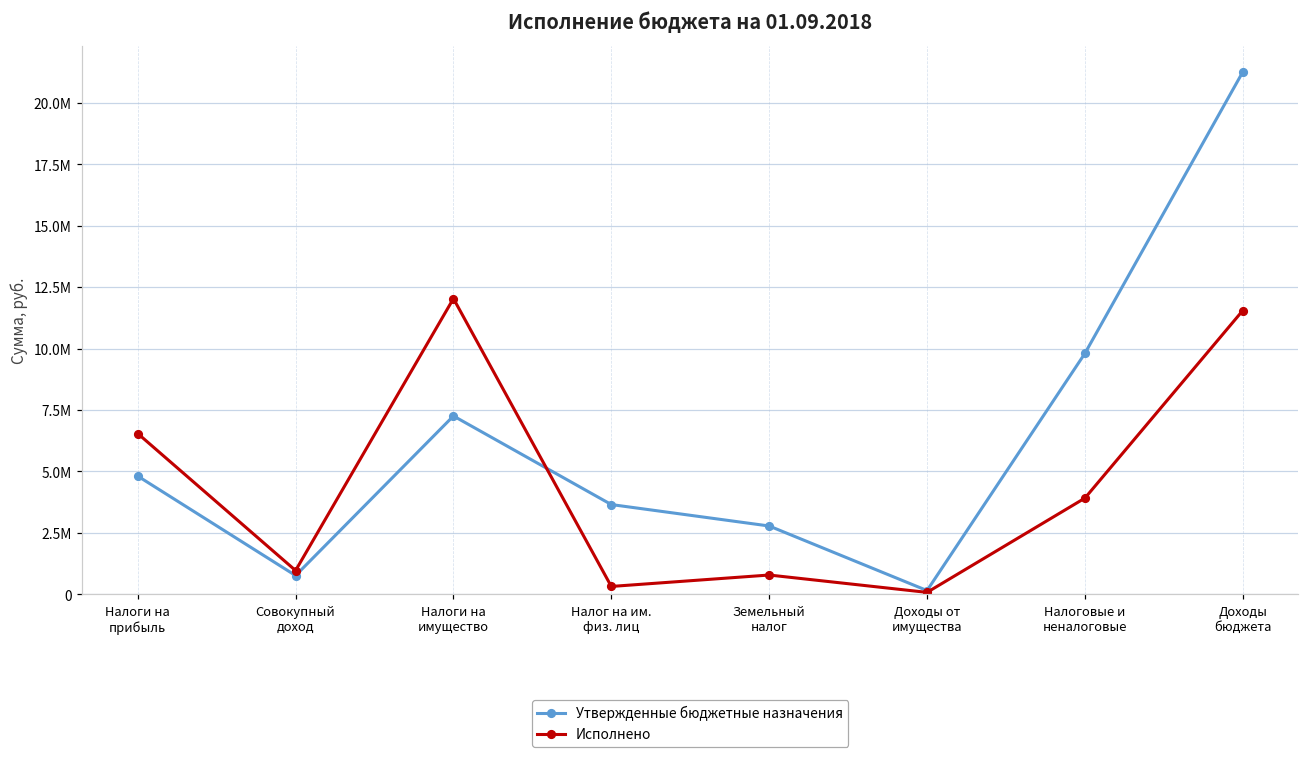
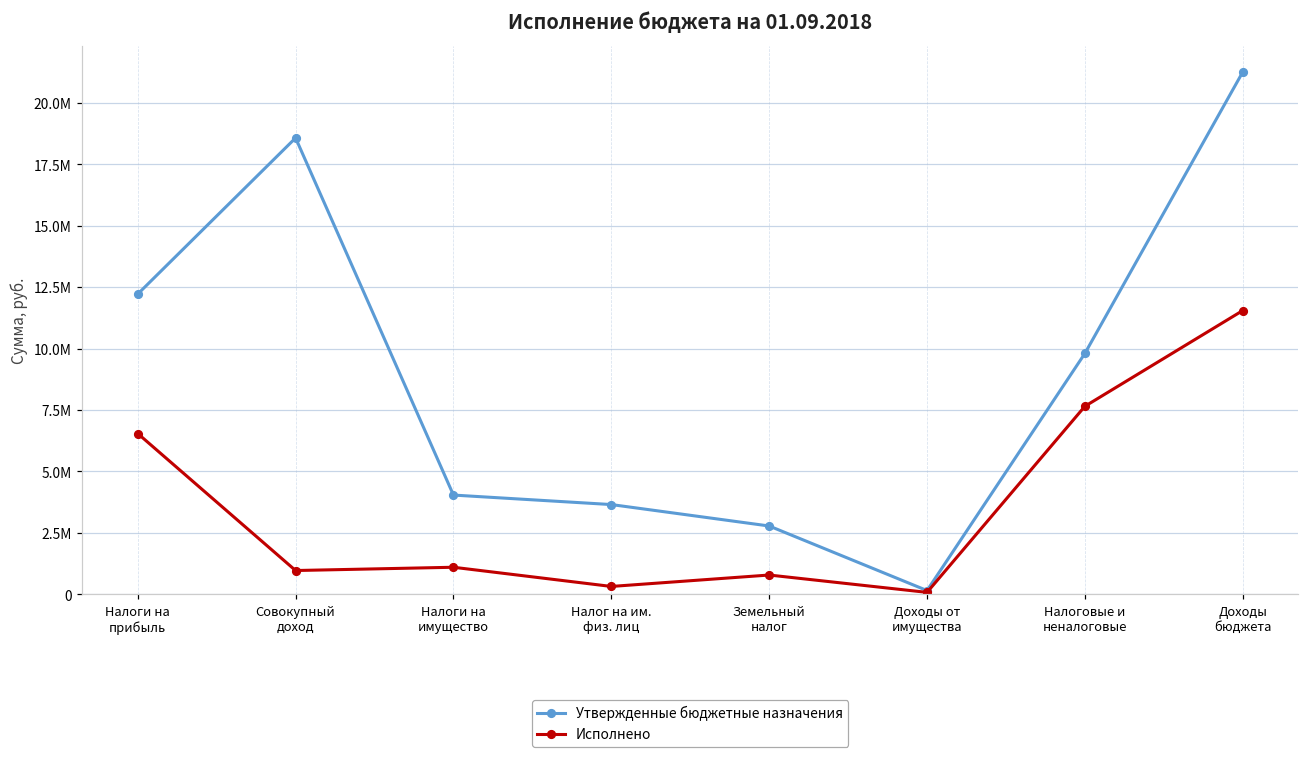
  {
    "Утвержденные бюджетные назначения": {
-     "Налоги на прибыль": 4800000,
-     "Совокупный доход": 800000,
-     "Налоги на имущество": 7300000,
+     "Налоги на прибыль": 12200000,
+     "Совокупный доход": 18600000,
+     "Налоги на имущество": 4000000,
      "Налог на им. физ. лиц": 3600000,
      "Земельный налог": 2800000,
      "Налоговые и неналоговые": 9800000,
      "Доходы бюджета": 21300000
    },
    "Исполнено": {
      "Налоги на прибыль": 6500000,
      "Совокупный доход": 1000000,
-     "Налоги на имущество": 12000000,
+     "Налоги на имущество": 1100000,
      "Налог на им. физ. лиц": 300000,
      "Земельный налог": 800000,
-     "Налоговые и неналоговые": 3900000,
+     "Налоговые и неналоговые": 7600000,
      "Доходы бюджета": 11500000
    }
  }
